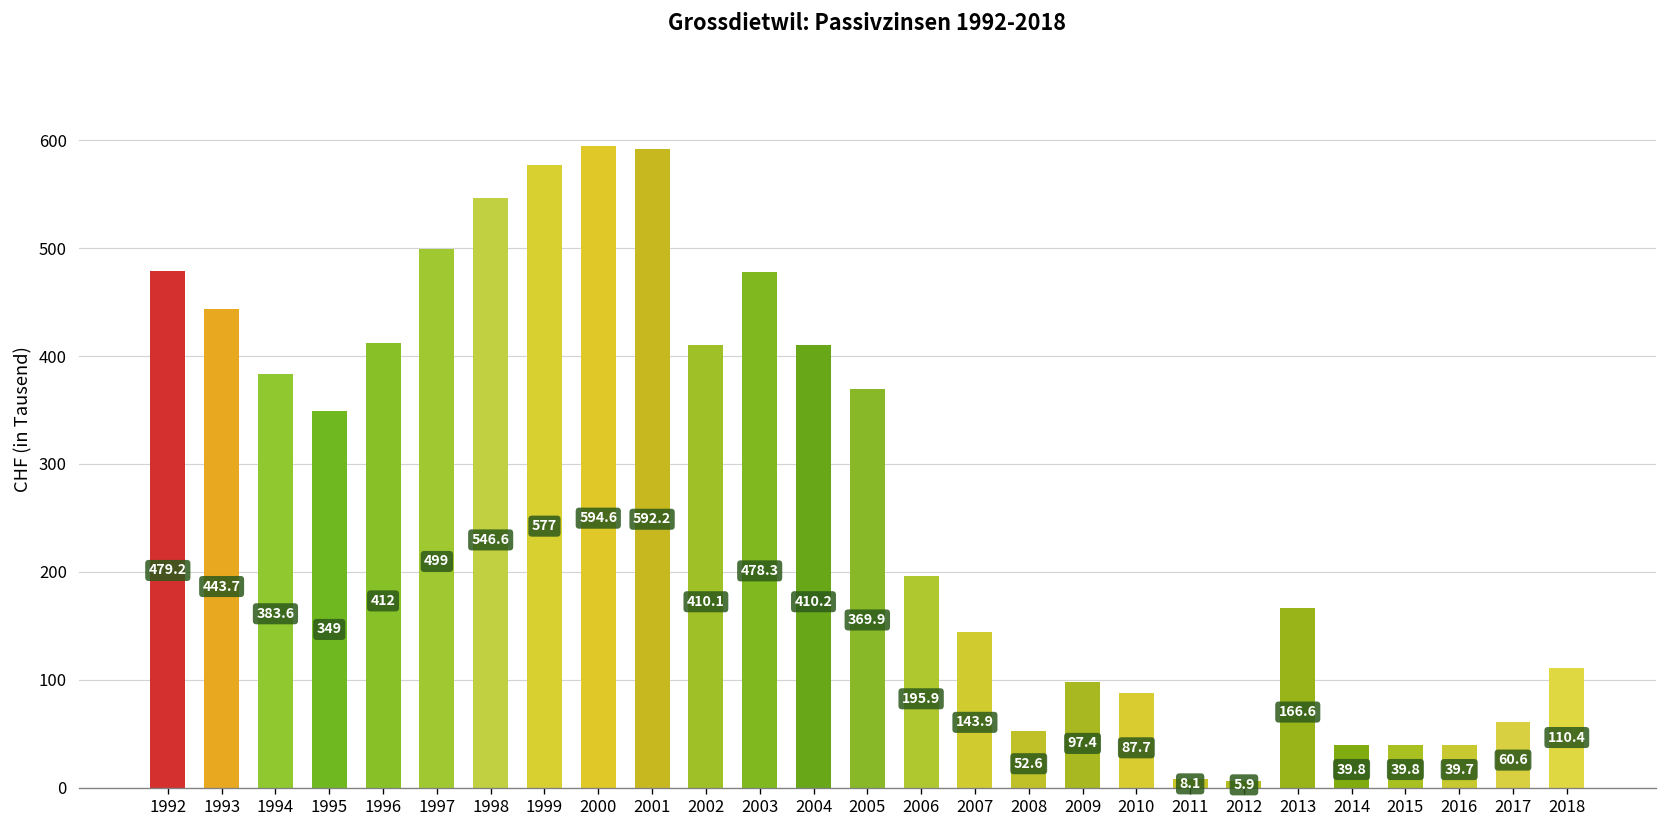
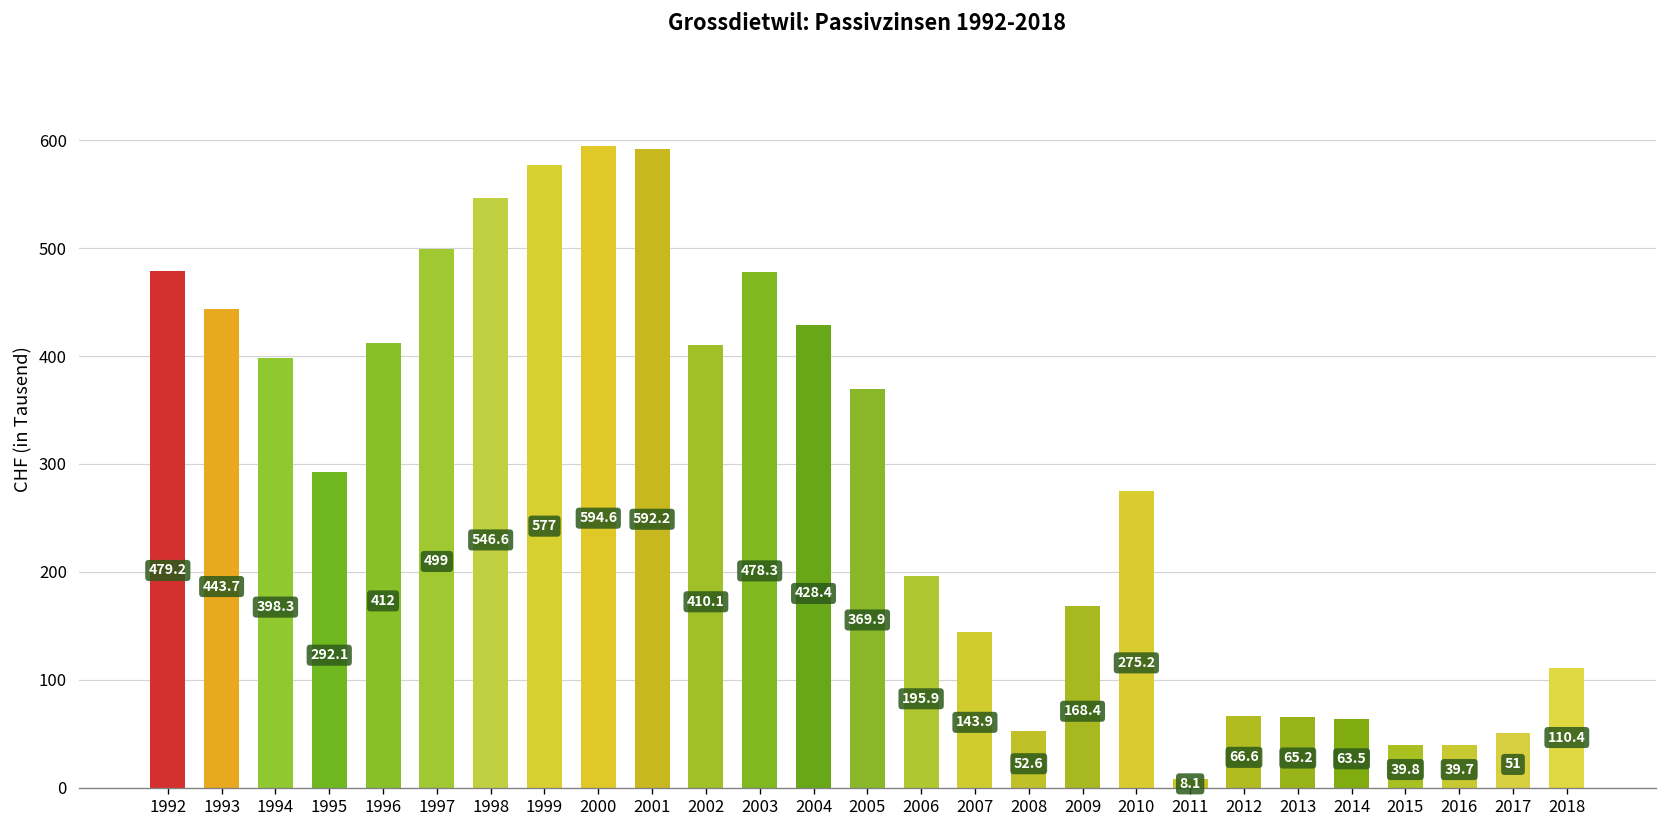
  {
-   "1994": 383.6,
-   "1995": 349,
-   "2004": 410.2,
-   "2009": 97.4,
-   "2010": 87.7,
-   "2012": 5.9,
-   "2013": 166.6,
-   "2014": 39.8,
-   "2017": 60.6
+   "1994": 398.3,
+   "1995": 292.1,
+   "2004": 428.4,
+   "2009": 168.4,
+   "2010": 275.2,
+   "2012": 66.6,
+   "2013": 65.2,
+   "2014": 63.5,
+   "2017": 51
  }
